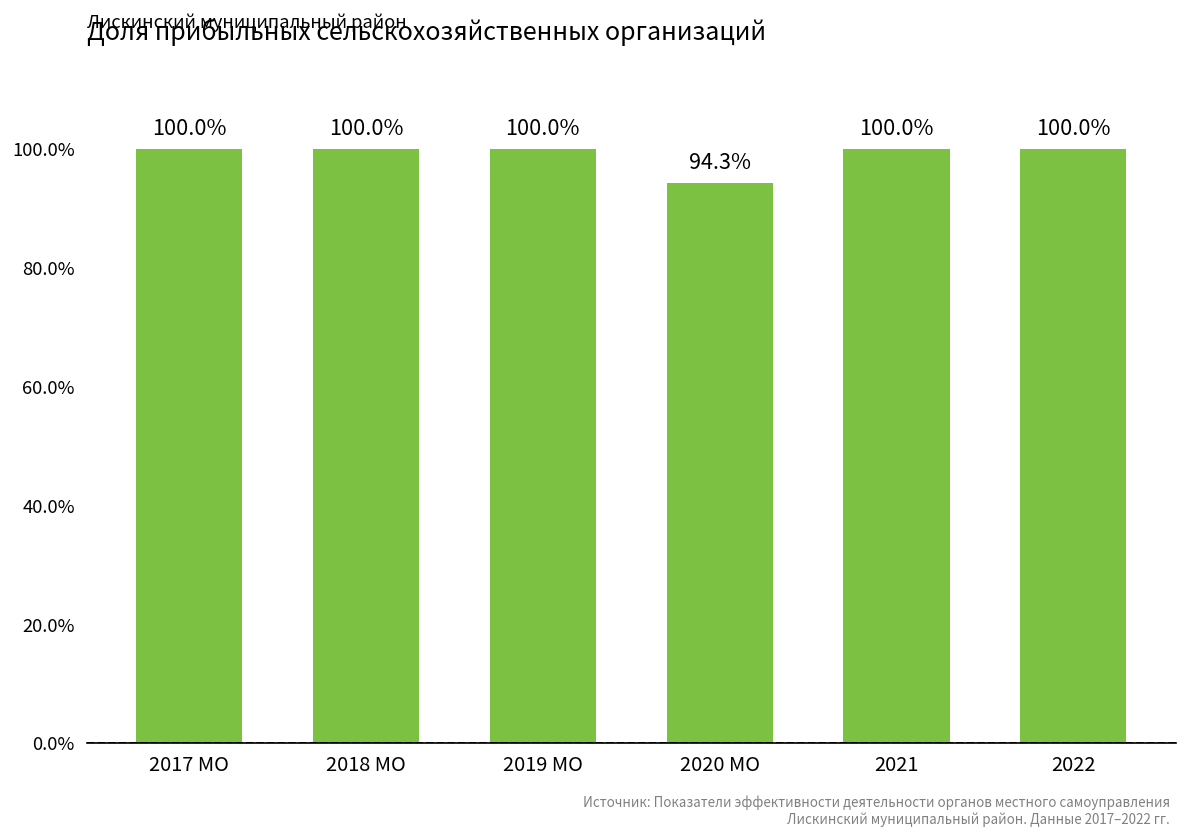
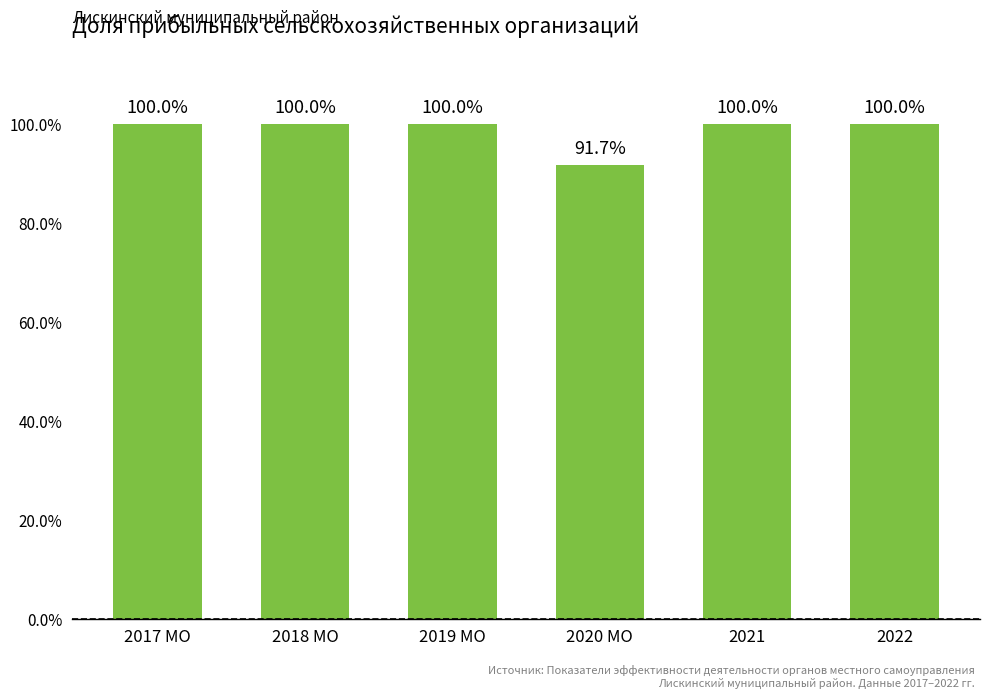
  {
    "2017 МО": "100.0%",
    "2018 МО": "100.0%",
    "2019 МО": "100.0%",
-   "2020 МО": "94.3%",
+   "2020 МО": "91.7%",
    "2021": "100.0%",
    "2022": "100.0%"
  }
